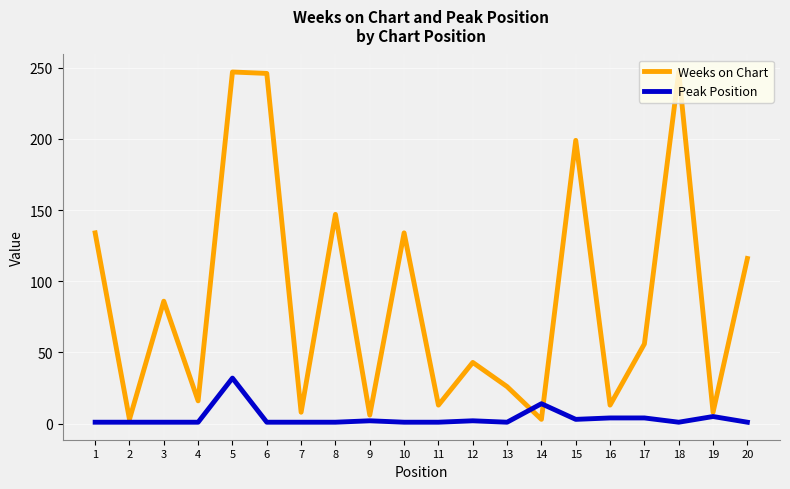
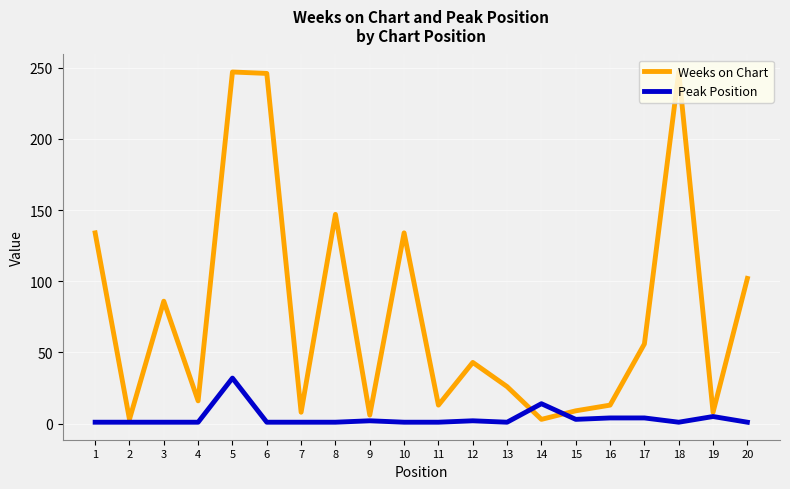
  {
    "Weeks on Chart": {
      "1": 134,
      "2": 3,
      "3": 86,
      "4": 16,
      "5": 247,
      "6": 246,
      "7": 8,
      "8": 147,
      "9": 6,
      "10": 134,
      "11": 13,
      "12": 43,
      "13": 26,
      "14": 3,
-     "15": 199,
+     "15": 9,
      "16": 13,
      "17": 56,
      "19": 8,
-     "20": 116
+     "20": 102
    },
    "Peak Position": {
      "1": 1,
      "2": 1,
      "3": 1,
      "4": 1,
      "5": 32,
      "6": 1,
      "7": 1,
      "8": 1,
      "9": 2,
      "10": 1,
      "11": 1,
      "12": 2,
      "13": 1,
      "14": 14,
      "15": 3,
      "16": 4,
      "17": 4,
      "18": 1,
      "19": 5,
      "20": 1
    }
  }
